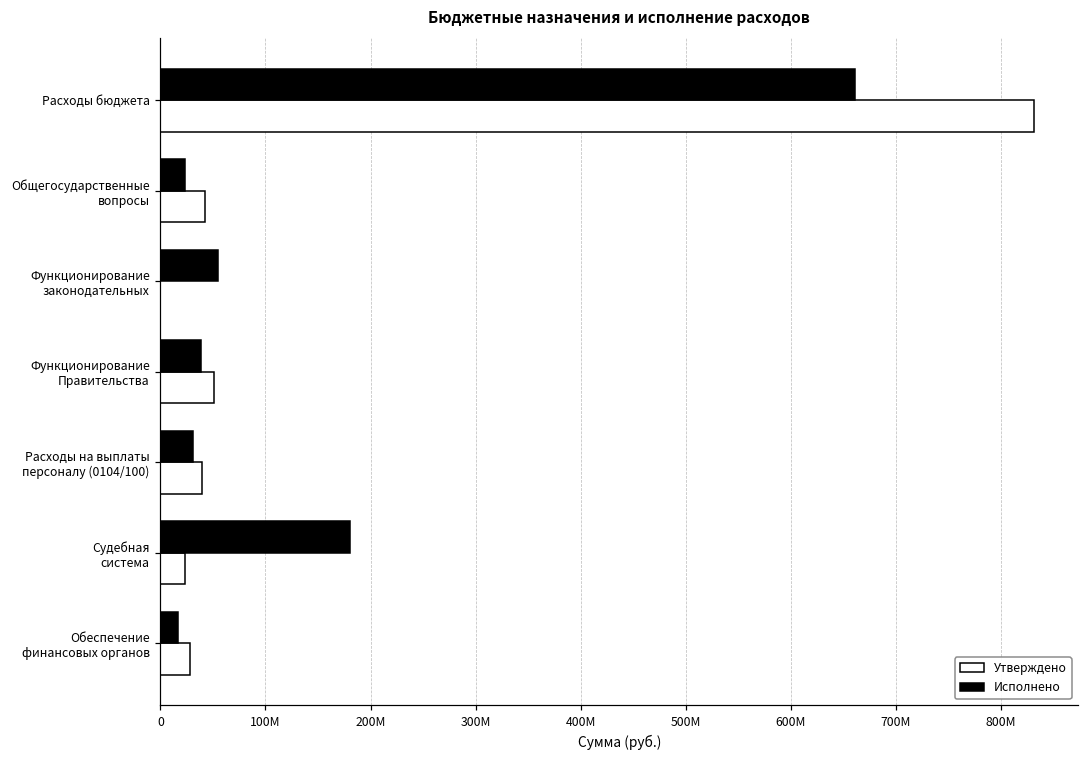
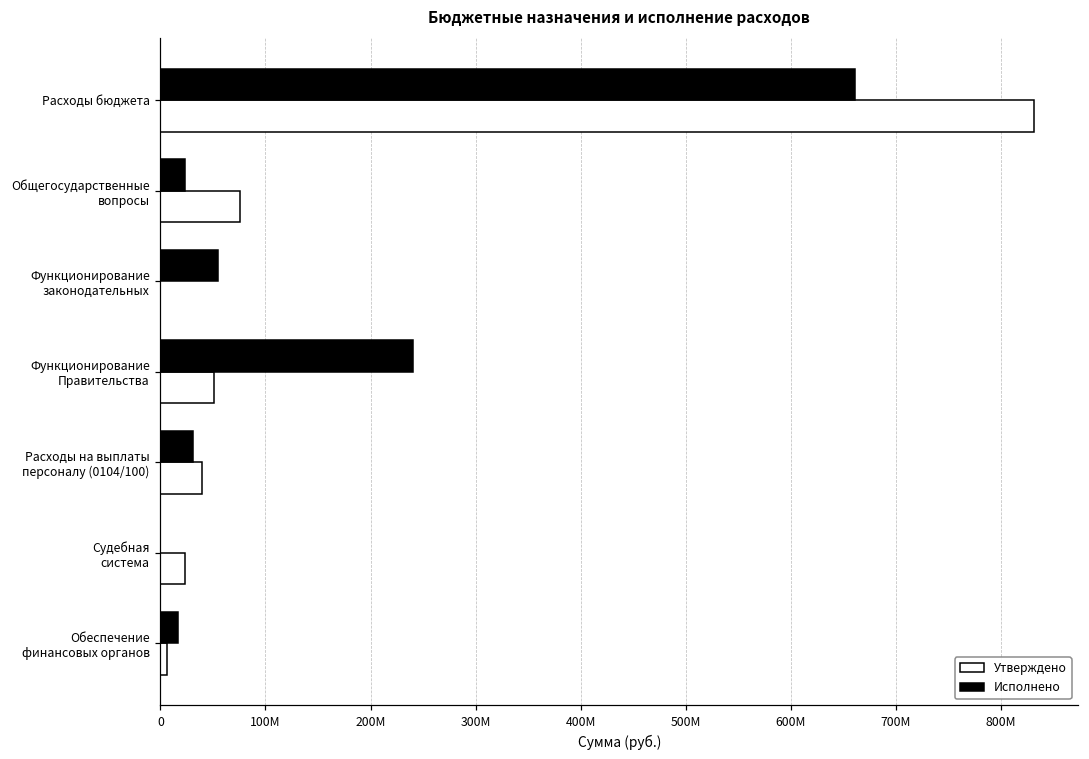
  {
    "Утверждено": {
      "Расходы бюджета": 830000000,
-     "Общегосударственные вопросы": 40000000,
+     "Общегосударственные вопросы": 80000000,
      "Функционирование Правительства": 50000000,
      "Расходы на выплаты персоналу (0104/100)": 40000000,
      "Судебная система": 20000000,
-     "Обеспечение финансовых органов": 30000000
+     "Обеспечение финансовых органов": 10000000
    },
    "Исполнено": {
      "Расходы бюджета": 660000000,
      "Общегосударственные вопросы": 20000000,
      "Функционирование законодательных": 50000000,
-     "Функционирование Правительства": 40000000,
+     "Функционирование Правительства": 240000000,
      "Расходы на выплаты персоналу (0104/100)": 30000000,
-     "Судебная система": 180000000,
+     "Судебная система": 0,
      "Обеспечение финансовых органов": 20000000
    }
  }
